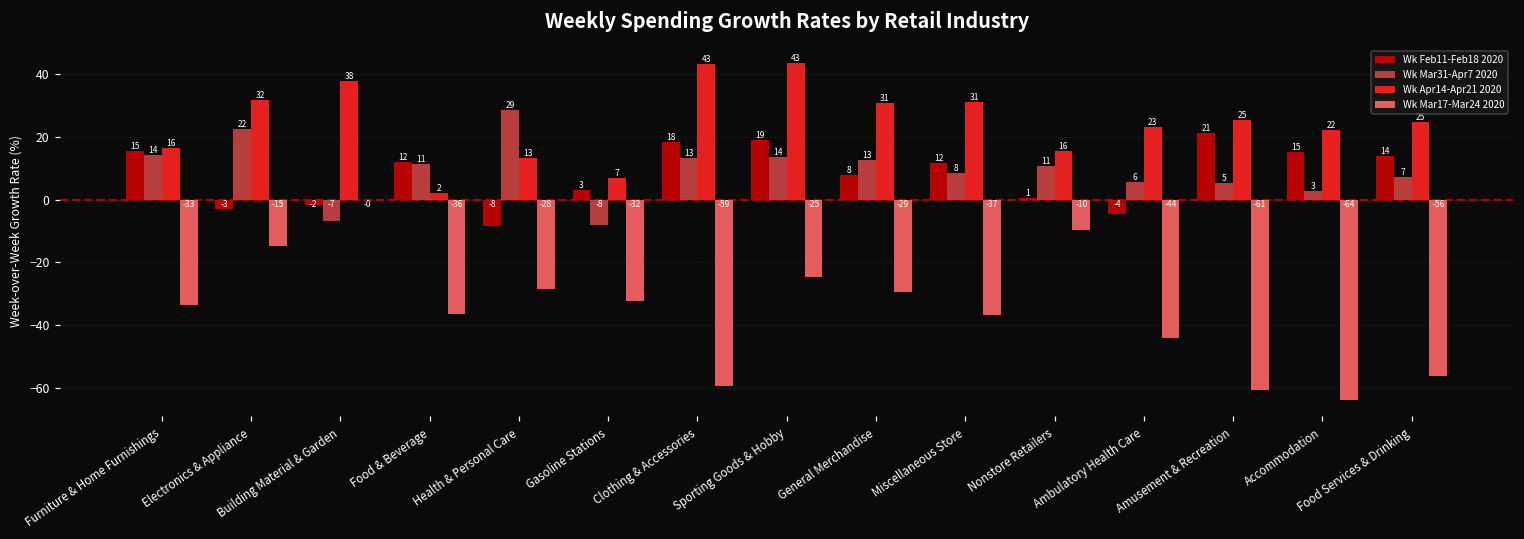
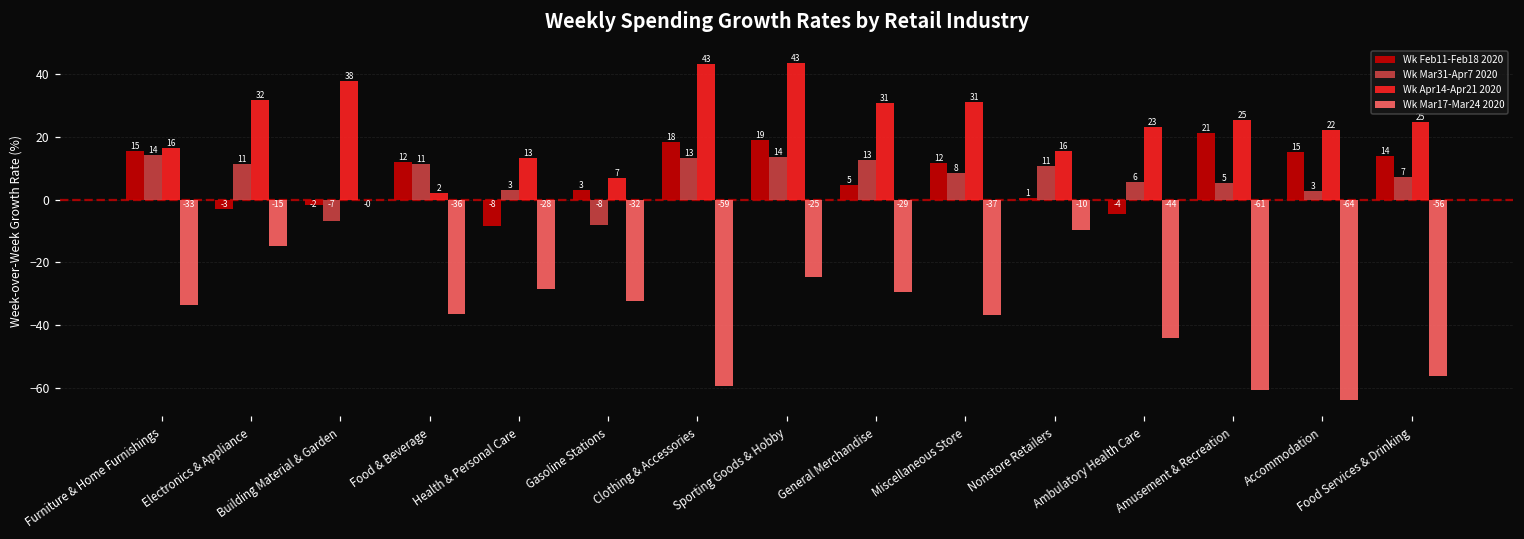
  {
    "Wk Feb11-Feb18 2020": {
      "Furniture & Home Furnishings": 15,
      "Electronics & Appliance": -3,
      "Building Material & Garden": -2,
      "Food & Beverage": 12,
      "Health & Personal Care": -8,
      "Gasoline Stations": 3,
      "Clothing & Accessories": 18,
      "Sporting Goods & Hobby": 19,
-     "General Merchandise": 8,
+     "General Merchandise": 5,
      "Miscellaneous Store": 12,
      "Nonstore Retailers": 1,
      "Ambulatory Health Care": -4,
      "Amusement & Recreation": 21,
      "Accommodation": 15,
      "Food Services & Drinking": 14
    },
    "Wk Mar31-Apr7 2020": {
      "Furniture & Home Furnishings": 14,
-     "Electronics & Appliance": 22,
+     "Electronics & Appliance": 11,
      "Building Material & Garden": -7,
      "Food & Beverage": 11,
-     "Health & Personal Care": 29,
+     "Health & Personal Care": 3,
      "Gasoline Stations": -8,
      "Clothing & Accessories": 13,
      "Sporting Goods & Hobby": 14,
      "General Merchandise": 13,
      "Miscellaneous Store": 8,
      "Nonstore Retailers": 11,
      "Ambulatory Health Care": 6,
      "Amusement & Recreation": 5,
      "Accommodation": 3,
      "Food Services & Drinking": 7
    },
    "Wk Apr14-Apr21 2020": {
      "Furniture & Home Furnishings": 16,
      "Electronics & Appliance": 32,
      "Building Material & Garden": 38,
      "Food & Beverage": 2,
      "Health & Personal Care": 13,
      "Gasoline Stations": 7,
      "Clothing & Accessories": 43,
      "Sporting Goods & Hobby": 43,
      "General Merchandise": 31,
      "Miscellaneous Store": 31,
      "Nonstore Retailers": 16,
      "Ambulatory Health Care": 23,
      "Amusement & Recreation": 25,
      "Accommodation": 22,
      "Food Services & Drinking": 25
    },
    "Wk Mar17-Mar24 2020": {
      "Furniture & Home Furnishings": -33,
      "Electronics & Appliance": -15,
      "Building Material & Garden": -0,
      "Food & Beverage": -36,
      "Health & Personal Care": -28,
      "Gasoline Stations": -32,
      "Clothing & Accessories": -59,
      "Sporting Goods & Hobby": -25,
      "General Merchandise": -29,
      "Miscellaneous Store": -37,
      "Nonstore Retailers": -10,
      "Ambulatory Health Care": -44,
      "Amusement & Recreation": -61,
      "Accommodation": -64,
      "Food Services & Drinking": -56
    }
  }
